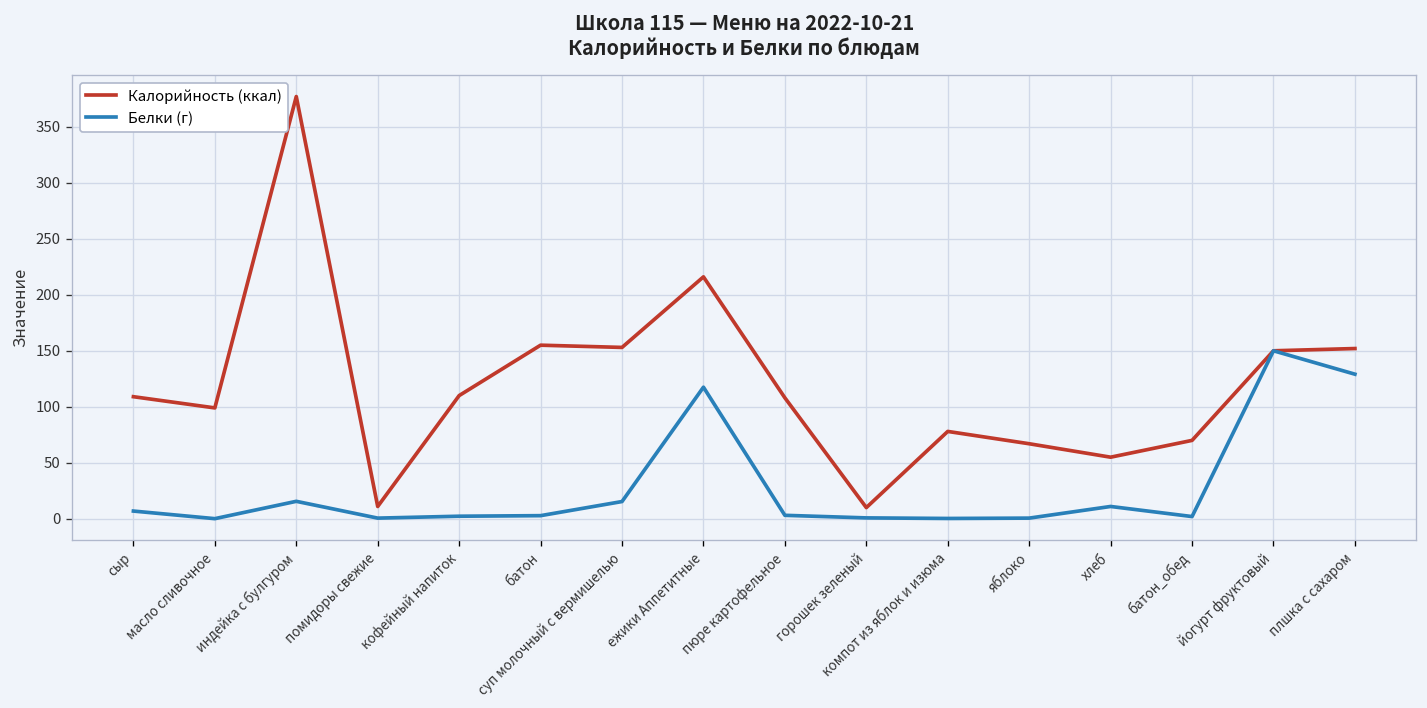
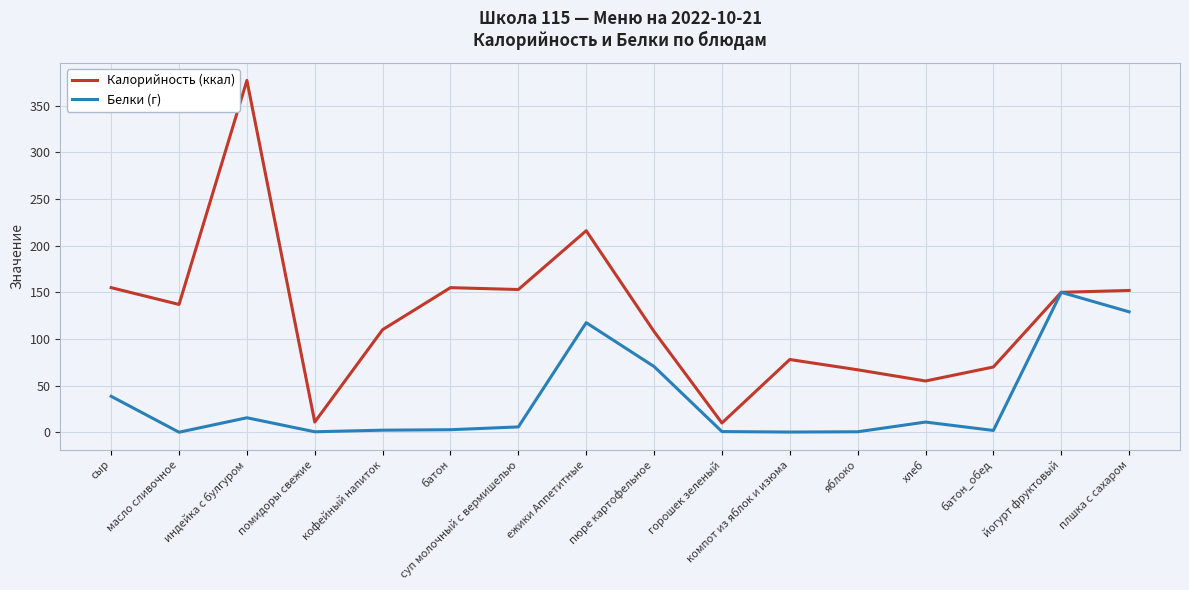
  {
    "Калорийность (ккал)": {
-     "сыр": 110,
-     "масло сливочное": 100,
+     "сыр": 160,
+     "масло сливочное": 140,
      "индейка с булгуром": 380,
      "помидоры свежие": 10,
      "кофейный напиток": 110,
      "батон": 160,
      "суп молочный с вермишелью": 150,
      "ежики Аппетитные": 220,
      "пюре картофельное": 110,
      "горошек зеленый": 10,
      "компот из яблок и изюма": 80,
      "яблоко": 70,
      "хлеб": 60,
      "батон_обед": 70,
      "плшка с сахаром": 150
    },
    "Белки (г)": {
-     "сыр": 10,
+     "сыр": 40,
      "масло сливочное": 0,
      "индейка с булгуром": 20,
      "помидоры свежие": 0,
      "кофейный напиток": 0,
      "батон": 0,
-     "суп молочный с вермишелью": 20,
+     "суп молочный с вермишелью": 10,
      "ежики Аппетитные": 120,
-     "пюре картофельное": 0,
+     "пюре картофельное": 70,
      "горошек зеленый": 0,
      "компот из яблок и изюма": 0,
      "яблоко": 0,
      "хлеб": 10,
      "батон_обед": 0,
      "плшка с сахаром": 130
    }
  }
